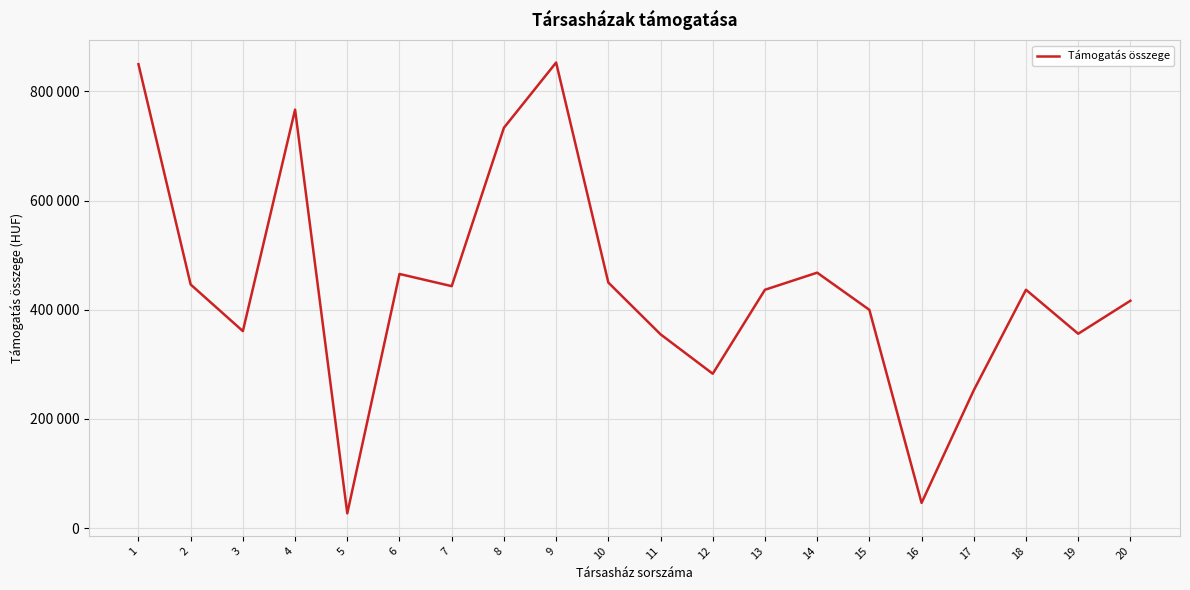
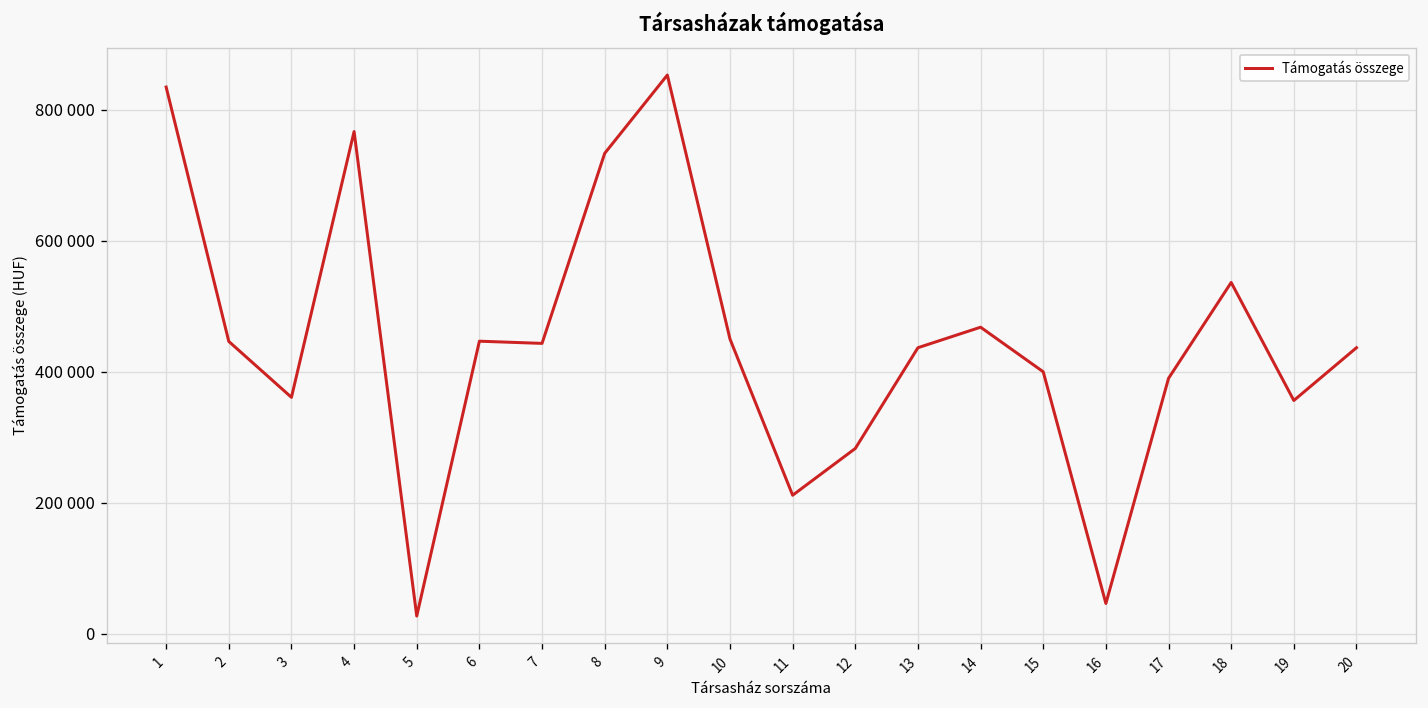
  {
-   "1": 850000,
+   "1": 830000,
    "2": 450000,
    "3": 360000,
    "4": 770000,
    "5": 30000,
-   "6": 470000,
+   "6": 450000,
    "7": 440000,
    "8": 730000,
    "9": 850000,
    "10": 450000,
-   "11": 360000,
+   "11": 210000,
    "12": 280000,
    "13": 440000,
    "14": 470000,
    "15": 400000,
    "16": 50000,
-   "17": 250000,
-   "18": 440000,
+   "17": 390000,
+   "18": 540000,
    "19": 360000,
-   "20": 420000
+   "20": 440000
  }
